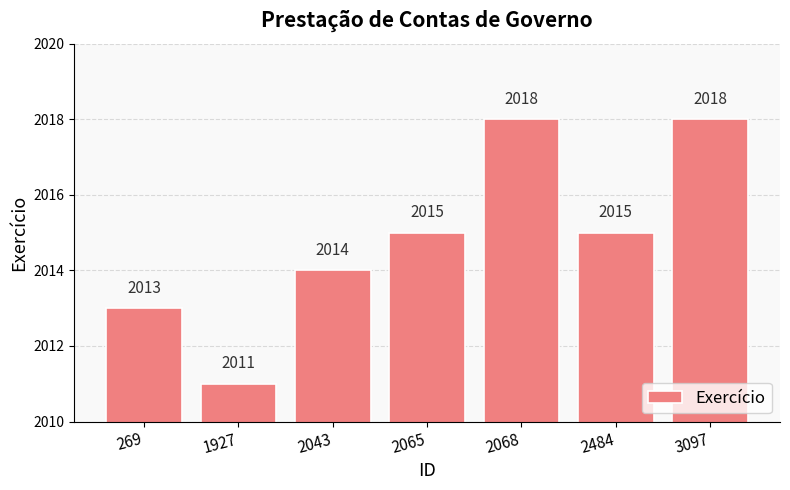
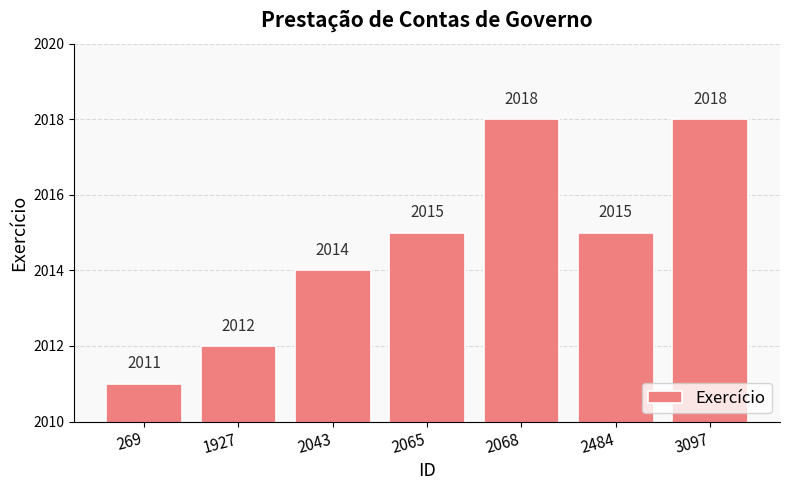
  {
-   "269": 2013,
-   "1927": 2011,
+   "269": 2011,
+   "1927": 2012,
    "2043": 2014,
    "2065": 2015,
    "2068": 2018,
    "2484": 2015,
    "3097": 2018
  }
